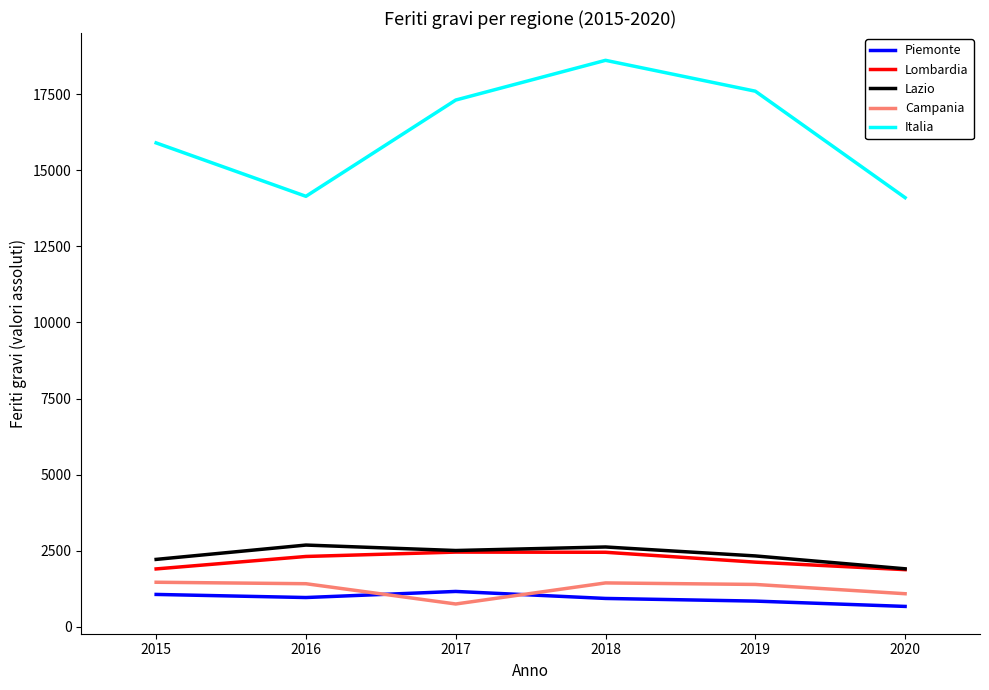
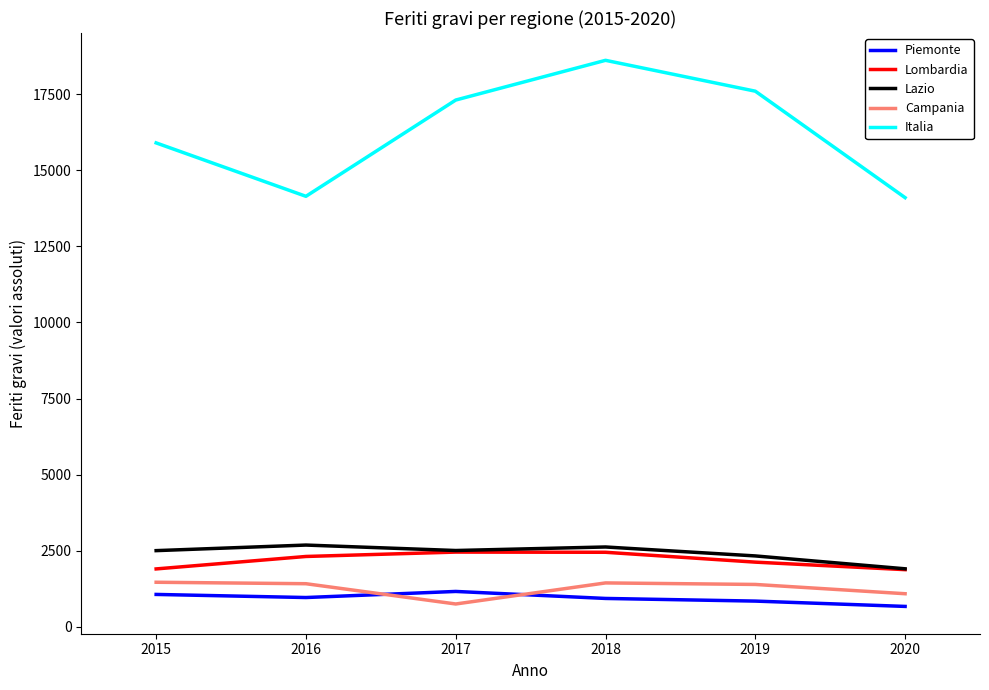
  {
    "Piemonte": {
      "2015": 1100,
      "2016": 1000,
      "2017": 1200,
      "2018": 900,
      "2019": 800,
      "2020": 700
    },
    "Lombardia": {
      "2015": 1900,
      "2016": 2300,
      "2018": 2500,
      "2019": 2100
    },
    "Lazio": {
-     "2015": 2200,
+     "2015": 2500,
      "2016": 2700,
      "2018": 2600,
      "2019": 2300
    },
    "Campania": {
      "2015": 1500,
      "2016": 1400,
      "2017": 800,
      "2018": 1400,
      "2019": 1400,
      "2020": 1100
    },
    "Italia": {
      "2015": 15900,
      "2016": 14100,
      "2017": 17300,
      "2018": 18600,
      "2019": 17600,
      "2020": 14100
    }
  }
